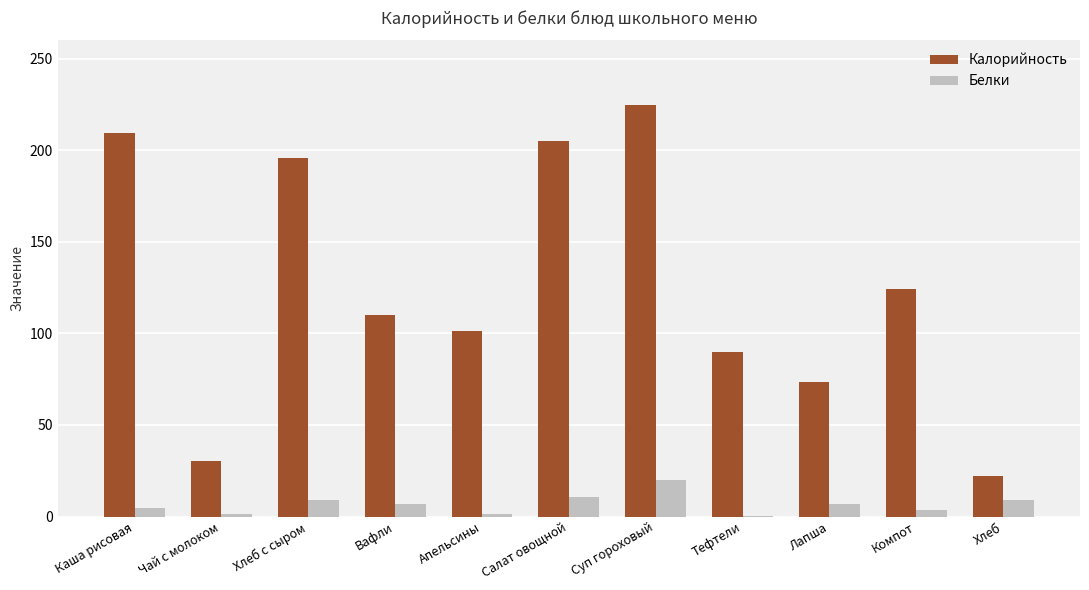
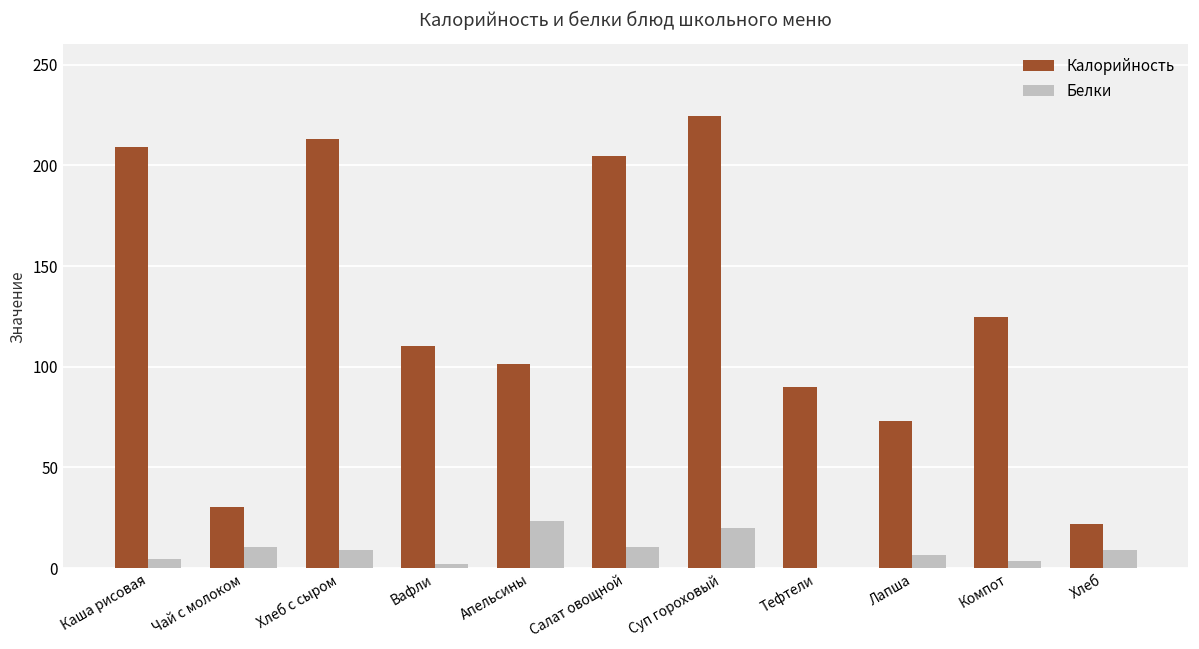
  {
    "Калорийность": {
      "Каша рисовая": 209,
      "Чай с молоком": 30,
-     "Хлеб с сыром": 196,
+     "Хлеб с сыром": 213,
      "Вафли": 110,
      "Апельсины": 101,
      "Салат овощной": 205,
      "Суп гороховый": 225,
      "Тефтели": 90,
      "Лапша": 73,
      "Компот": 125,
      "Хлеб": 22
    },
    "Белки": {
      "Каша рисовая": 5,
-     "Чай с молоком": 1,
+     "Чай с молоком": 11,
      "Хлеб с сыром": 9,
-     "Вафли": 7,
-     "Апельсины": 1,
+     "Вафли": 2,
+     "Апельсины": 24,
      "Салат овощной": 11,
      "Суп гороховый": 20,
      "Лапша": 7,
      "Компот": 3,
      "Хлеб": 9
    }
  }
